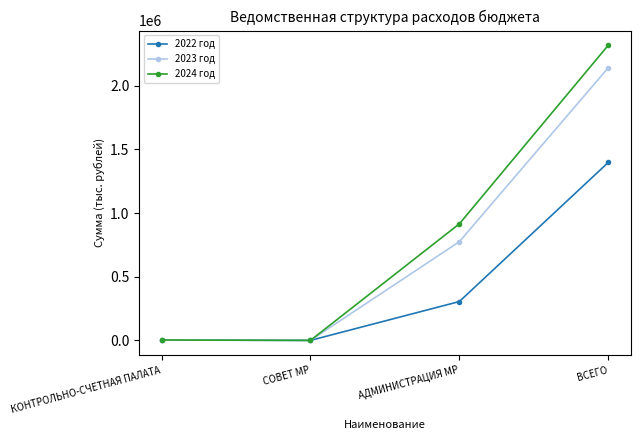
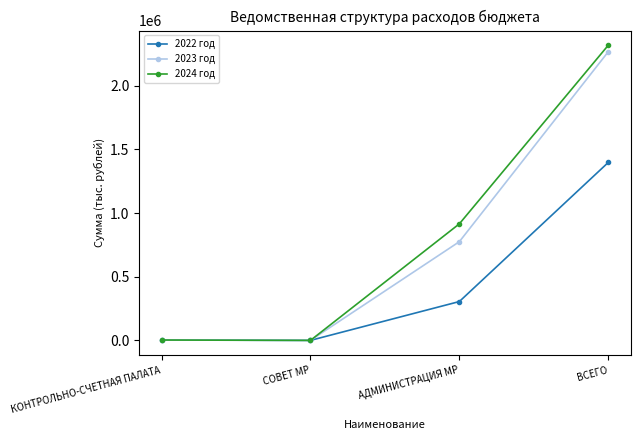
  {
    "2022 год": {
      "АДМИНИСТРАЦИЯ МР": 310000,
      "ВСЕГО": 1400000
    },
    "2023 год": {
      "АДМИНИСТРАЦИЯ МР": 780000,
-     "ВСЕГО": 2140000
+     "ВСЕГО": 2270000
    },
    "2024 год": {
      "АДМИНИСТРАЦИЯ МР": 920000,
      "ВСЕГО": 2320000
    }
  }
